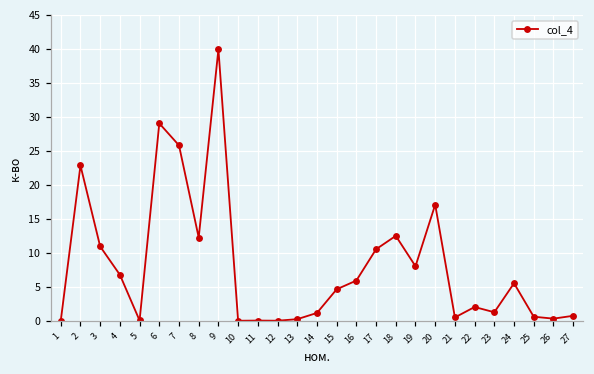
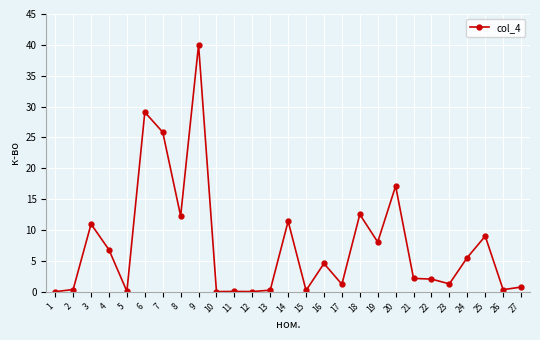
  {
    "1": 0,
-   "2": 23,
+   "2": 0,
    "3": 11,
    "4": 7,
    "5": 0,
    "6": 29,
    "7": 26,
    "8": 12,
    "9": 40,
    "10": 0,
    "11": 0,
    "12": 0,
    "13": 0,
-   "14": 1,
-   "15": 5,
-   "16": 6,
-   "17": 11,
+   "14": 11,
+   "15": 0,
+   "16": 5,
+   "17": 1,
    "18": 13,
    "19": 8,
    "20": 17,
-   "21": 1,
+   "21": 2,
    "22": 2,
    "23": 1,
    "24": 6,
-   "25": 1,
+   "25": 9,
    "26": 0,
    "27": 1
  }
